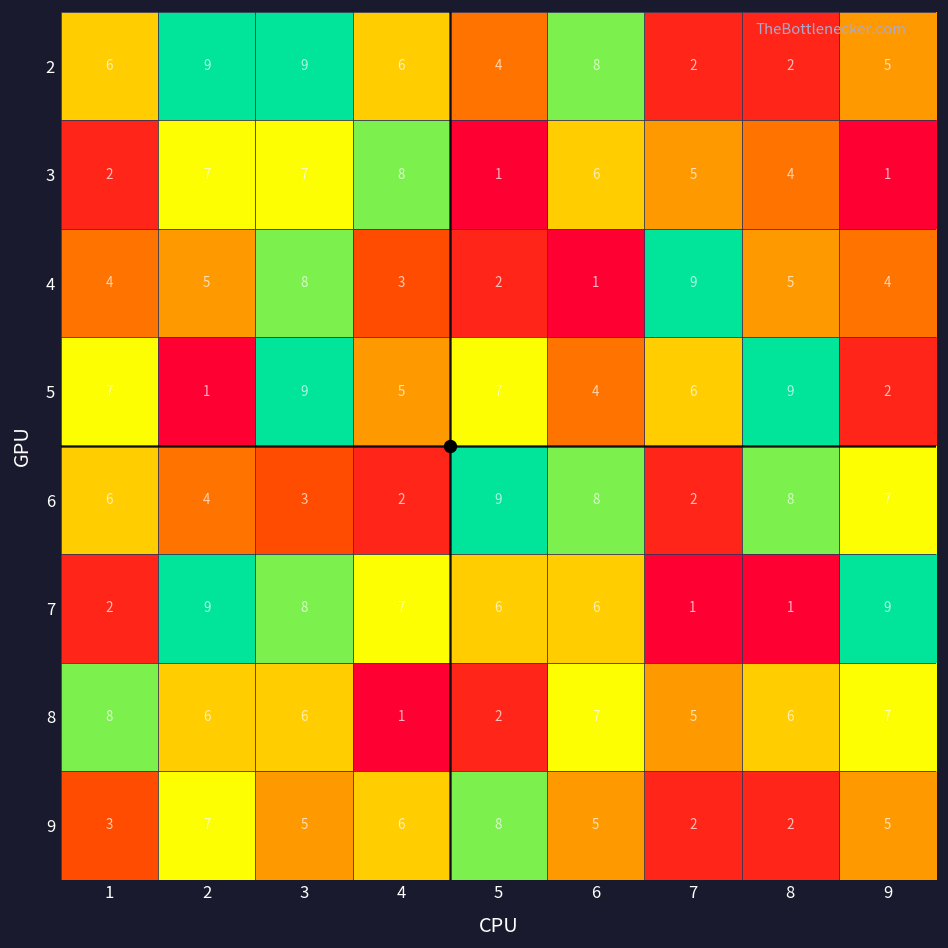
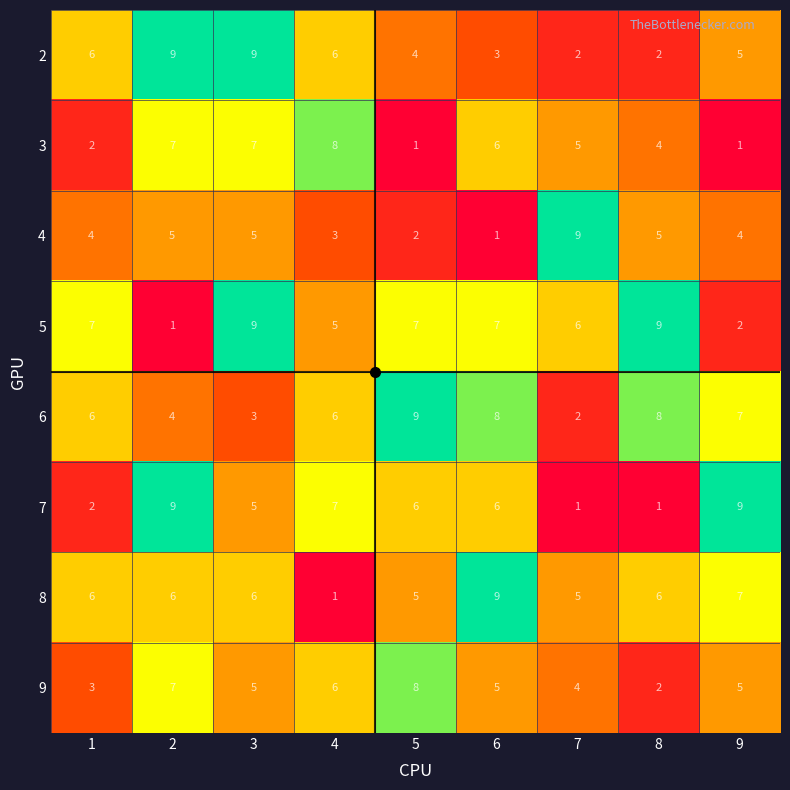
  {
    "2": {
      "1": 6,
      "2": 9,
      "3": 9,
      "4": 6,
      "5": 4,
-     "6": 8,
+     "6": 3,
      "7": 2,
      "8": 2,
      "9": 5
    },
    "3": {
      "1": 2,
      "2": 7,
      "3": 7,
      "4": 8,
      "5": 1,
      "6": 6,
      "7": 5,
      "8": 4,
      "9": 1
    },
    "4": {
      "1": 4,
      "2": 5,
-     "3": 8,
+     "3": 5,
      "4": 3,
      "5": 2,
      "6": 1,
      "7": 9,
      "8": 5,
      "9": 4
    },
    "5": {
      "1": 7,
      "2": 1,
      "3": 9,
      "4": 5,
      "5": 7,
-     "6": 4,
+     "6": 7,
      "7": 6,
      "8": 9,
      "9": 2
    },
    "6": {
      "1": 6,
      "2": 4,
      "3": 3,
-     "4": 2,
+     "4": 6,
      "5": 9,
      "6": 8,
      "7": 2,
      "8": 8,
      "9": 7
    },
    "7": {
      "1": 2,
      "2": 9,
-     "3": 8,
+     "3": 5,
      "4": 7,
      "5": 6,
      "6": 6,
      "7": 1,
      "8": 1,
      "9": 9
    },
    "8": {
-     "1": 8,
+     "1": 6,
      "2": 6,
      "3": 6,
      "4": 1,
-     "5": 2,
-     "6": 7,
+     "5": 5,
+     "6": 9,
      "7": 5,
      "8": 6,
      "9": 7
    },
    "9": {
      "1": 3,
      "2": 7,
      "3": 5,
      "4": 6,
      "5": 8,
      "6": 5,
-     "7": 2,
+     "7": 4,
      "8": 2,
      "9": 5
    }
  }
